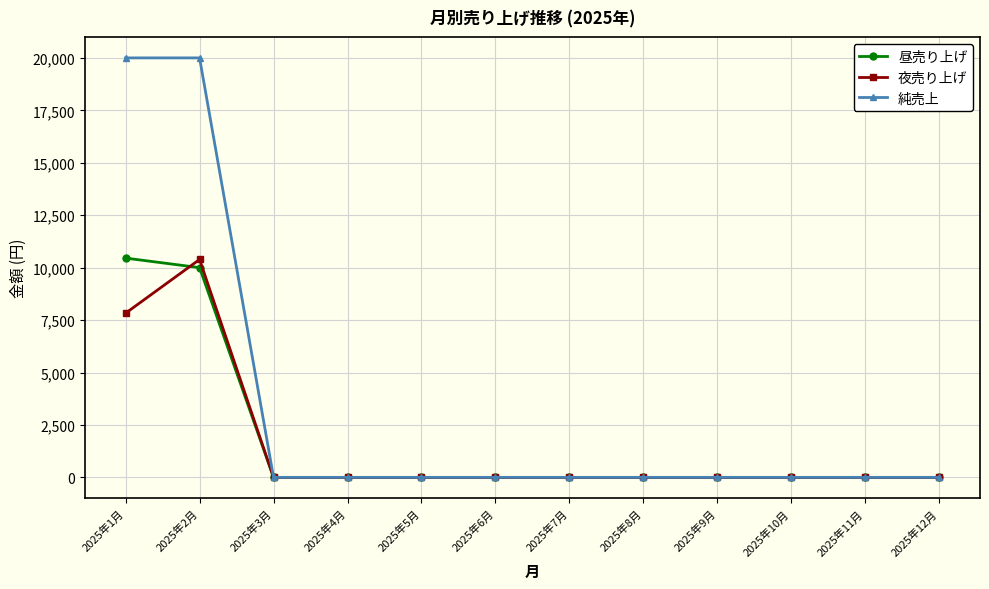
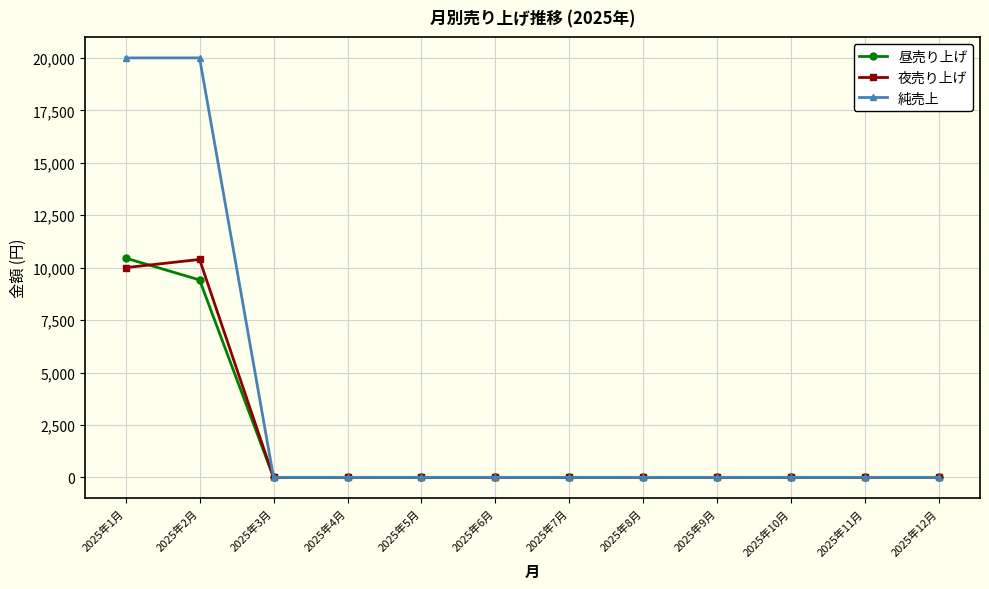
  {
    "昼売り上げ": {
      "2025年1月": "10,500",
-     "2025年2月": "10,000"
+     "2025年2月": "9,400"
    },
    "夜売り上げ": {
-     "2025年1月": "7,800",
+     "2025年1月": "10,000",
      "2025年2月": "10,400"
    },
    "純売上": {
      "2025年1月": "20,000",
      "2025年2月": "20,000"
    }
  }
